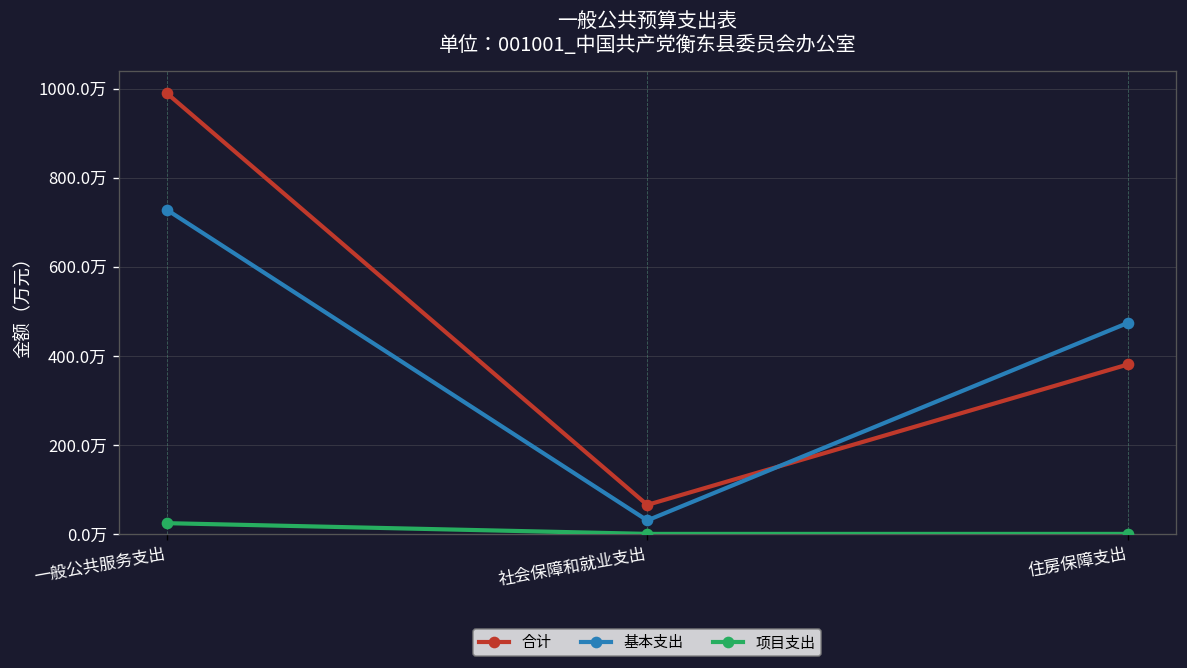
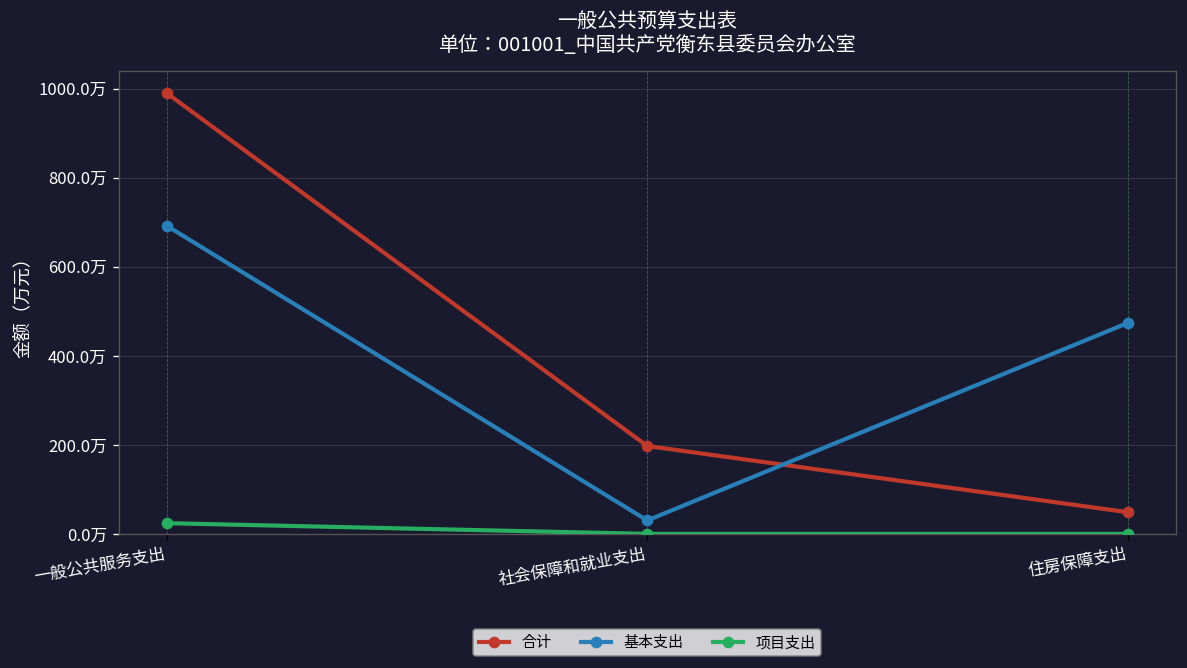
  {
    "合计": {
      "一般公共服务支出": "990万",
-     "社会保障和就业支出": "70万",
-     "住房保障支出": "380万"
+     "社会保障和就业支出": "200万",
+     "住房保障支出": "50万"
    },
    "基本支出": {
-     "一般公共服务支出": "730万",
+     "一般公共服务支出": "690万",
      "社会保障和就业支出": "30万",
      "住房保障支出": "470万"
    },
    "项目支出": {
      "一般公共服务支出": "20万",
      "社会保障和就业支出": "0万",
      "住房保障支出": "0万"
    }
  }
